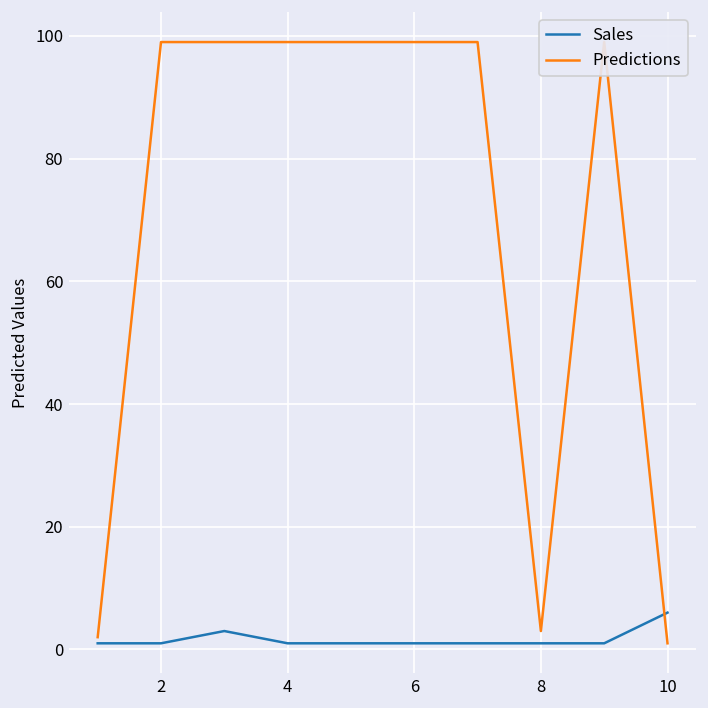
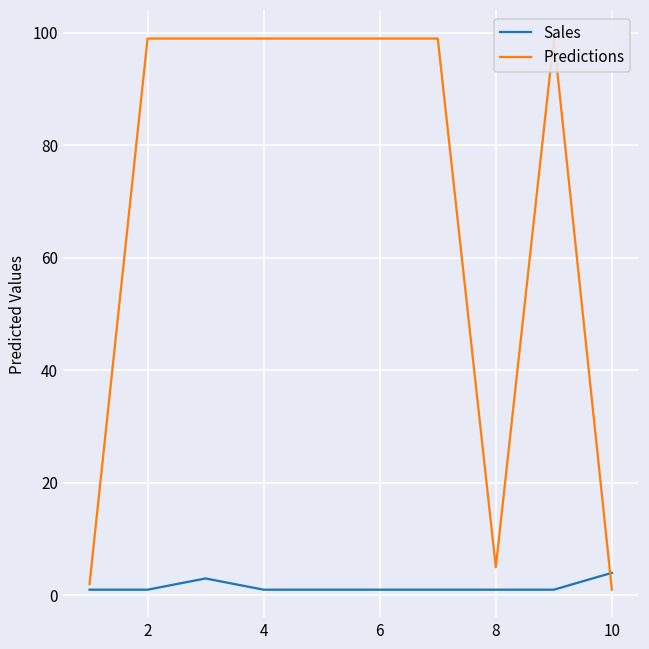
  {
    "Sales": {
      "2": 1,
      "4": 1,
      "6": 1,
      "8": 1,
-     "10": 6
+     "10": 4
    },
    "Predictions": {
      "2": 99,
      "4": 99,
      "6": 99,
-     "8": 3,
+     "8": 5,
      "10": 1
    }
  }
